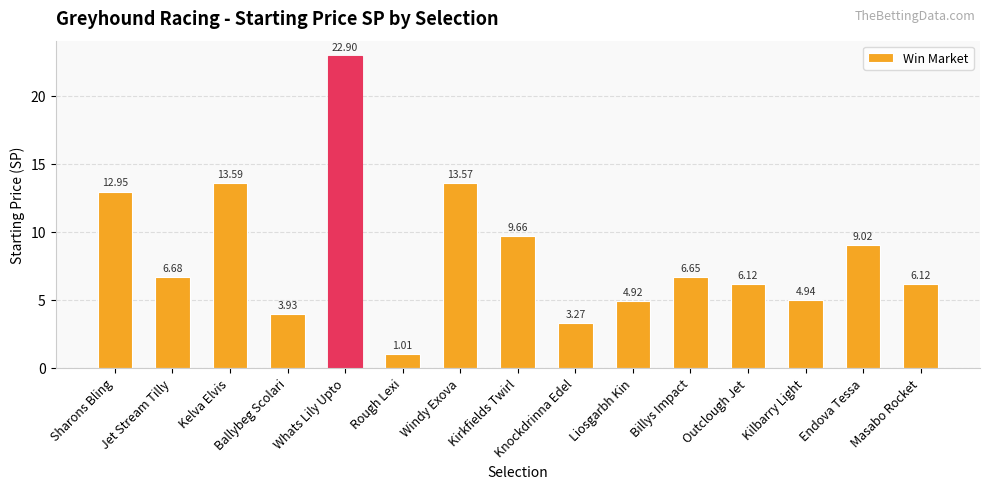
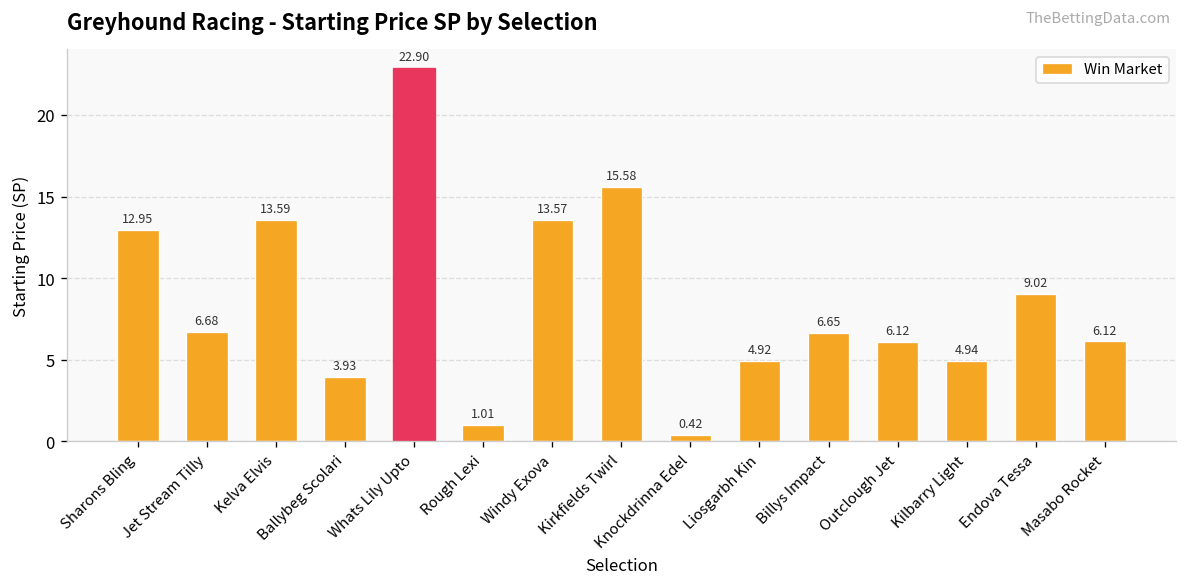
  {
    "Sharons Bling": 12.95,
    "Jet Stream Tilly": 6.68,
    "Kelva Elvis": 13.59,
    "Ballybeg Scolari": 3.93,
    "Whats Lily Upto": 22.90,
    "Rough Lexi": 1.01,
    "Windy Exova": 13.57,
-   "Kirkfields Twirl": 9.66,
-   "Knockdrinna Edel": 3.27,
+   "Kirkfields Twirl": 15.58,
+   "Knockdrinna Edel": 0.42,
    "Liosgarbh Kin": 4.92,
    "Billys Impact": 6.65,
    "Outclough Jet": 6.12,
    "Kilbarry Light": 4.94,
    "Endova Tessa": 9.02,
    "Masabo Rocket": 6.12
  }
